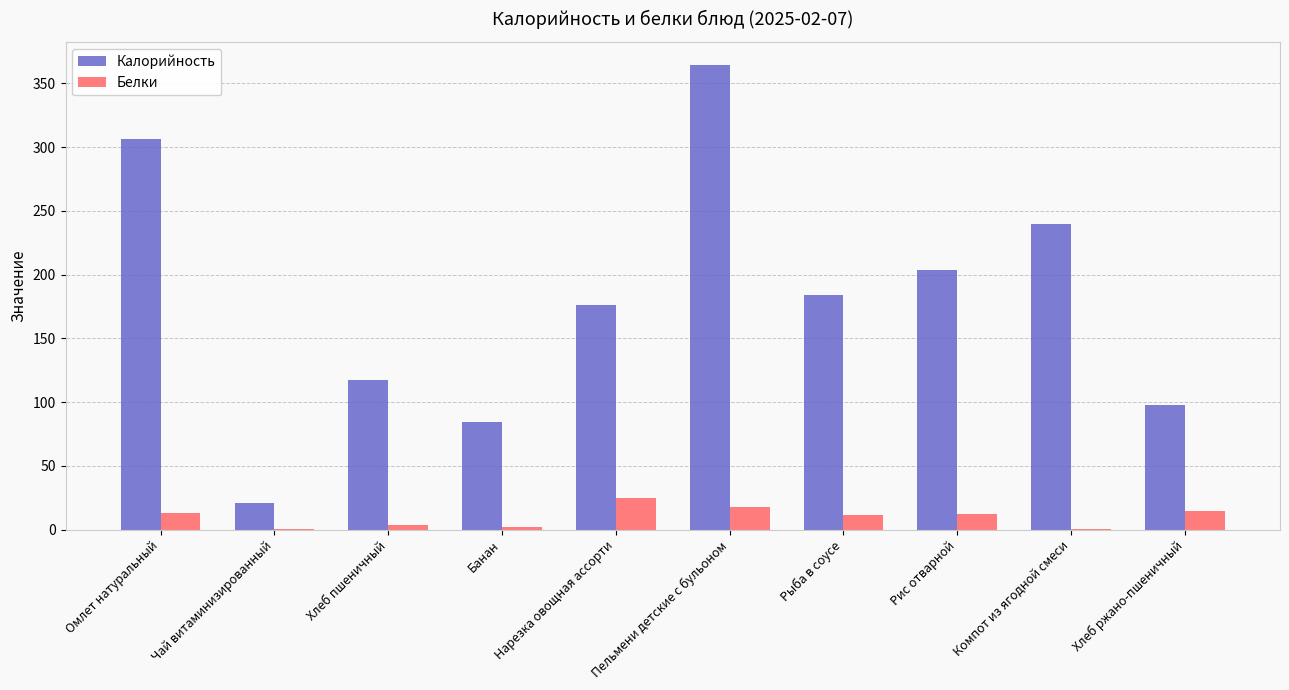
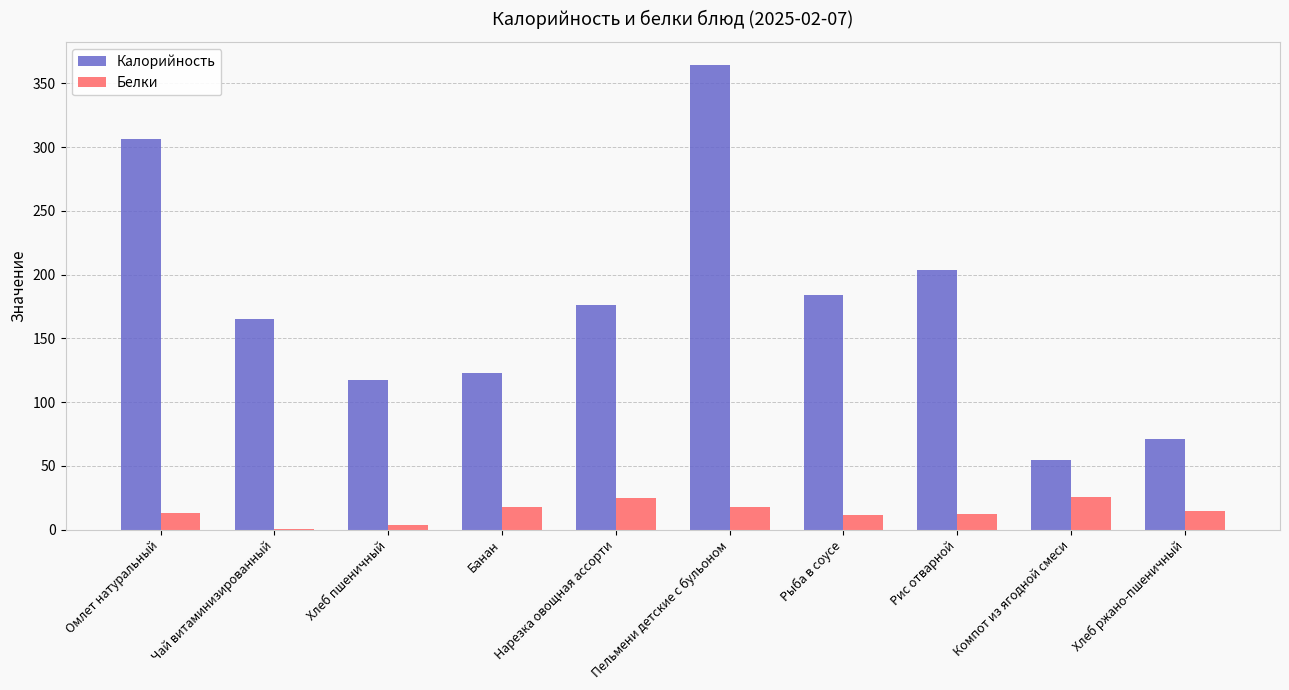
  {
    "Калорийность": {
      "Омлет натуральный": 307,
-     "Чай витаминизированный": 21,
+     "Чай витаминизированный": 165,
      "Хлеб пшеничный": 117,
-     "Банан": 85,
+     "Банан": 123,
      "Нарезка овощная ассорти": 176,
      "Пельмени детские с бульоном": 364,
      "Рыба в соусе": 184,
      "Рис отварной": 204,
-     "Компот из ягодной смеси": 240,
-     "Хлеб ржано-пшеничный": 98
+     "Компот из ягодной смеси": 55,
+     "Хлеб ржано-пшеничный": 71
    },
    "Белки": {
      "Омлет натуральный": 13,
      "Хлеб пшеничный": 4,
-     "Банан": 2,
+     "Банан": 18,
      "Нарезка овощная ассорти": 25,
      "Пельмени детские с бульоном": 18,
      "Рыба в соусе": 12,
      "Рис отварной": 12,
-     "Компот из ягодной смеси": 1,
+     "Компот из ягодной смеси": 25,
      "Хлеб ржано-пшеничный": 15
    }
  }
